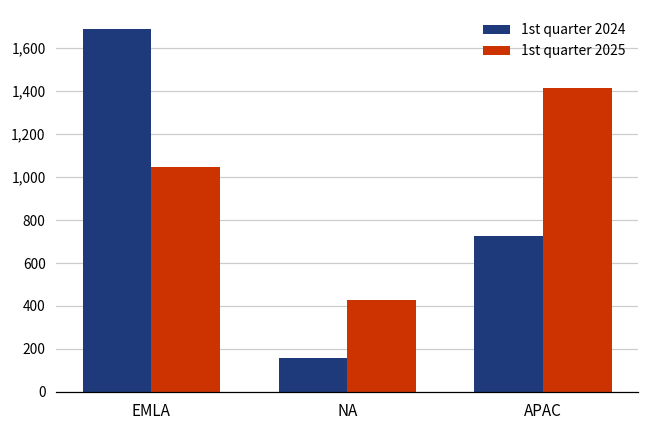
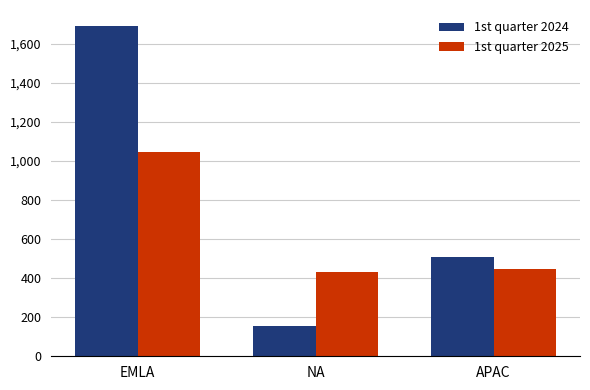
  {
    "1st quarter 2024": {
      "EMLA": "1,690",
      "NA": "160",
-     "APAC": "730"
+     "APAC": "510"
    },
    "1st quarter 2025": {
      "EMLA": "1,050",
      "NA": "430",
-     "APAC": "1,410"
+     "APAC": "450"
    }
  }
